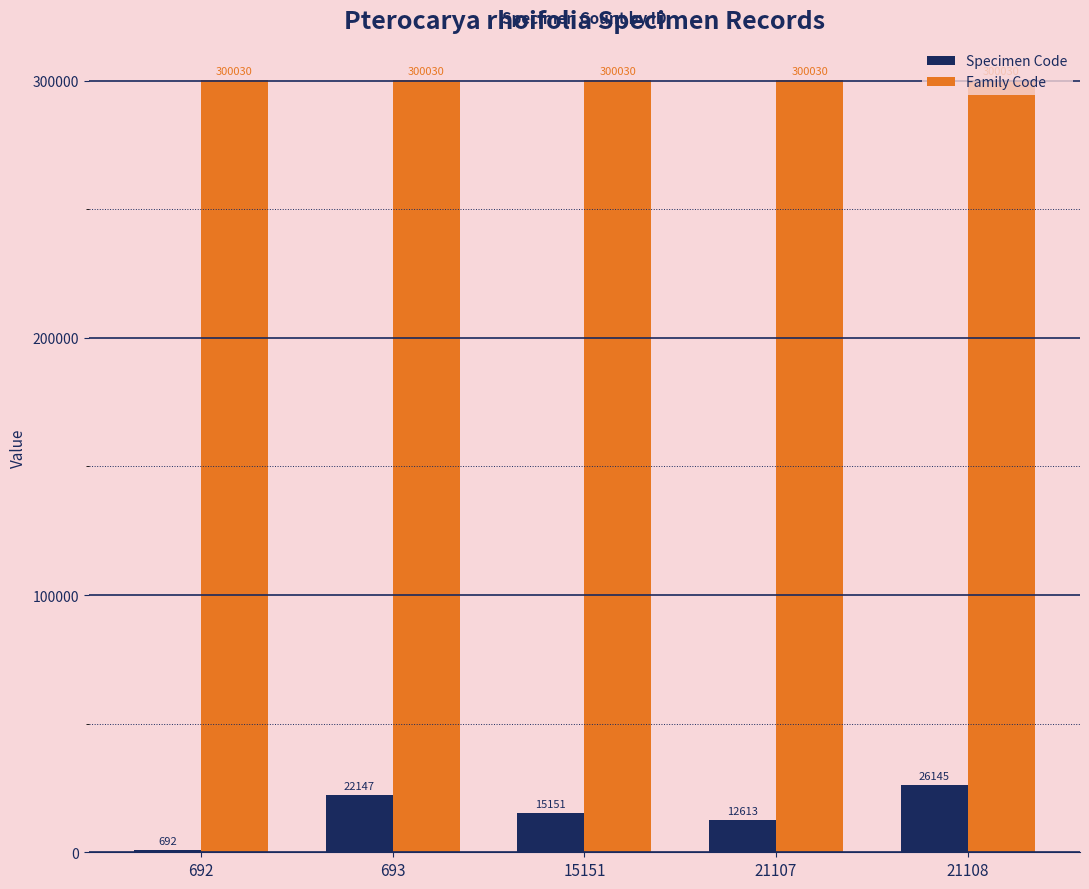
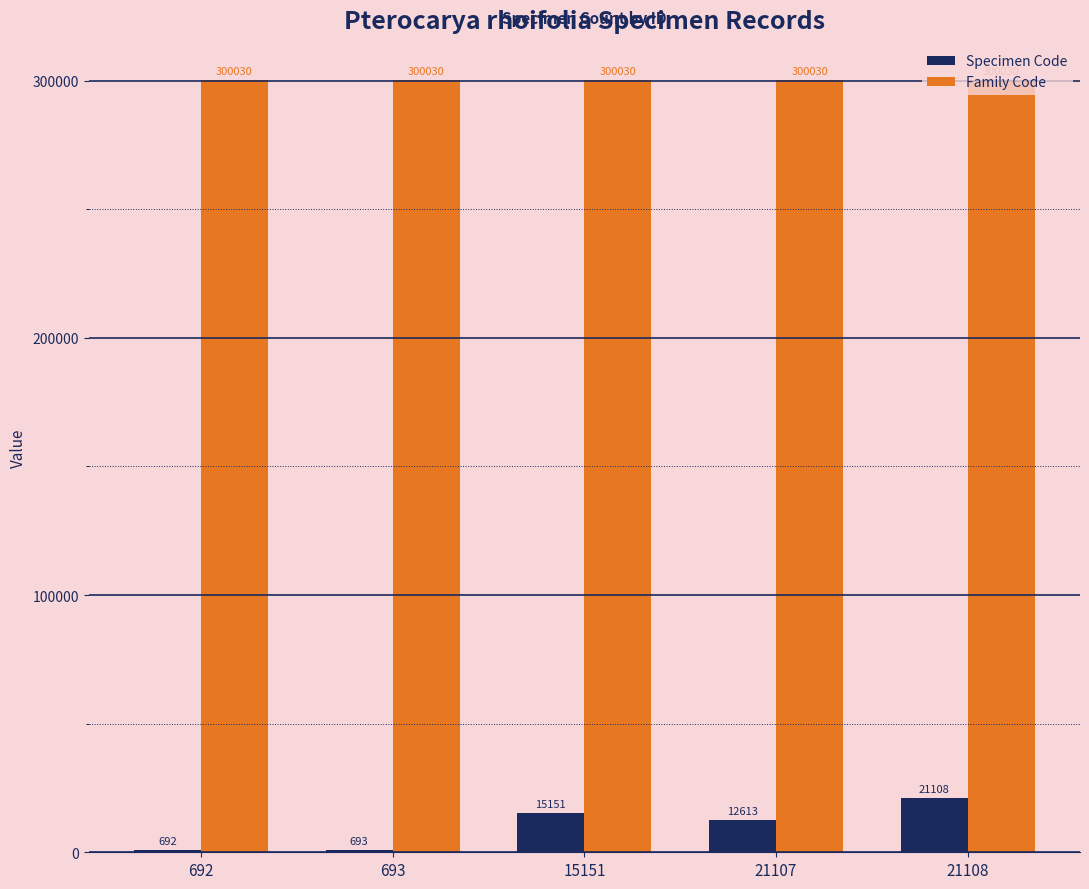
  {
    "Specimen Code": {
      "692": 692,
-     "693": 22147,
+     "693": 693,
      "15151": 15151,
      "21107": 12613,
-     "21108": 26145
+     "21108": 21108
    },
    "Family Code": {
      "692": 300030,
      "693": 300030,
      "15151": 300030,
      "21107": 300030
    }
  }
